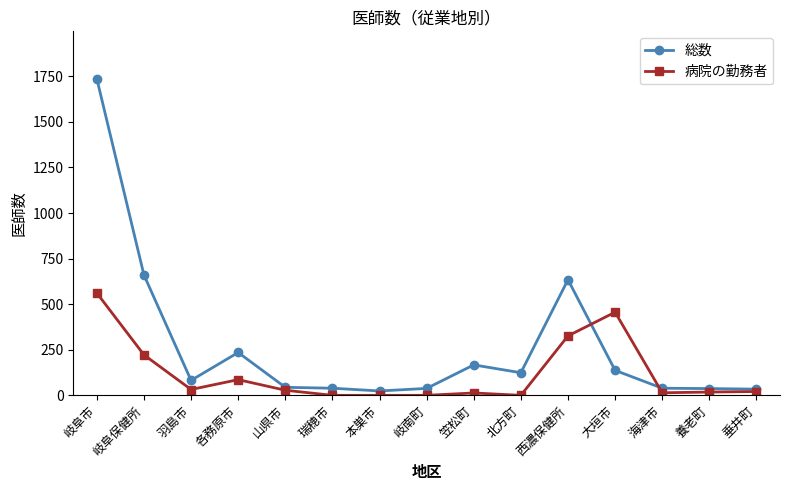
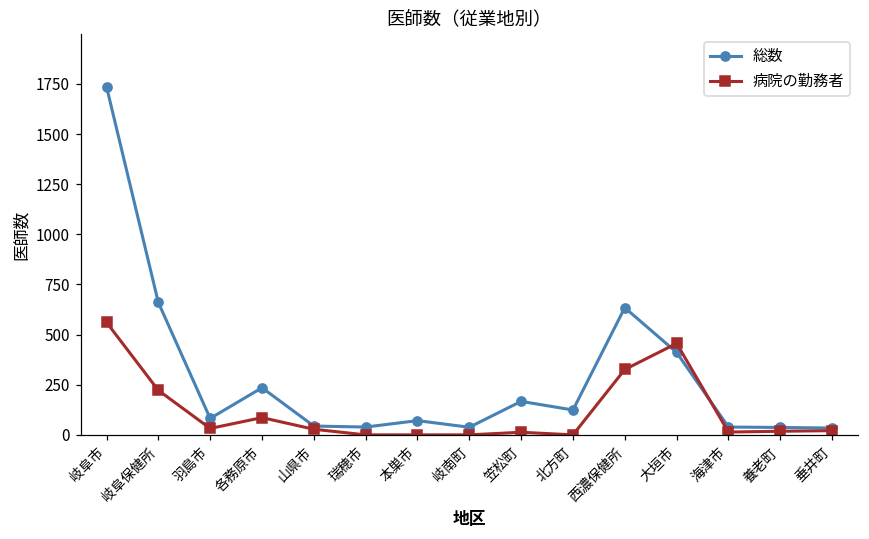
  {
    "総数": {
      "岐阜市": 1740,
      "岐阜保健所": 660,
      "羽島市": 80,
      "各務原市": 240,
      "山県市": 40,
      "瑞穂市": 40,
-     "本巣市": 20,
+     "本巣市": 70,
      "岐南町": 40,
      "笠松町": 170,
      "北方町": 120,
      "西濃保健所": 630,
-     "大垣市": 140,
+     "大垣市": 410,
      "海津市": 40,
      "養老町": 40
    },
    "病院の勤務者": {
      "岐阜市": 560,
      "岐阜保健所": 220,
      "羽島市": 30,
      "各務原市": 90,
      "山県市": 30,
      "瑞穂市": 0,
      "本巣市": 0,
      "岐南町": 0,
      "笠松町": 10,
      "北方町": 0,
      "西濃保健所": 330,
      "大垣市": 460,
      "海津市": 10,
      "養老町": 20
    }
  }
